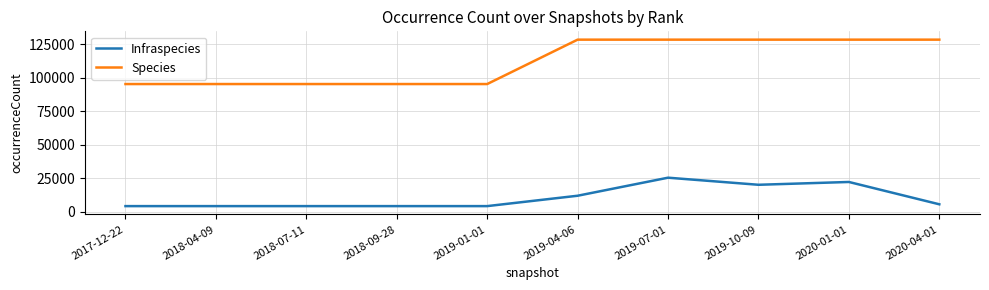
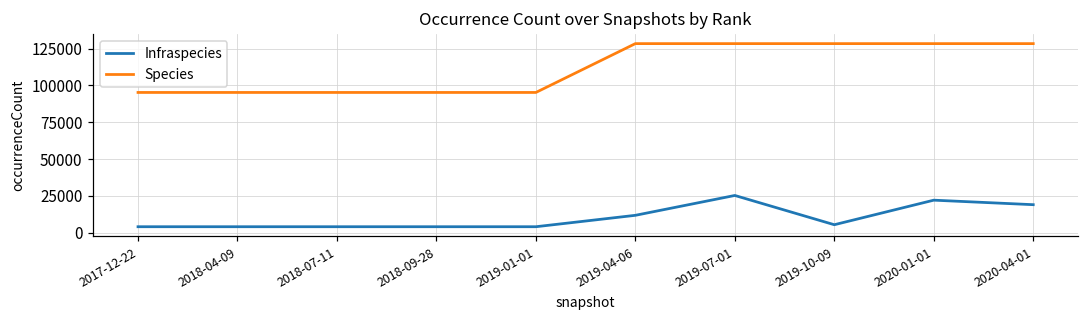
  {
    "Infraspecies": {
      "2017-12-22": 4000,
      "2018-04-09": 4000,
      "2018-07-11": 4000,
      "2018-09-28": 4000,
      "2019-01-01": 4000,
      "2019-04-06": 12000,
      "2019-07-01": 25000,
-     "2019-10-09": 20000,
+     "2019-10-09": 5000,
      "2020-01-01": 22000,
-     "2020-04-01": 5000
+     "2020-04-01": 19000
    },
    "Species": {
      "2017-12-22": 95000,
      "2018-04-09": 95000,
      "2018-07-11": 95000,
      "2018-09-28": 95000,
      "2019-01-01": 95000,
      "2019-04-06": 128000,
      "2019-07-01": 128000,
      "2019-10-09": 128000,
      "2020-01-01": 128000,
      "2020-04-01": 128000
    }
  }
